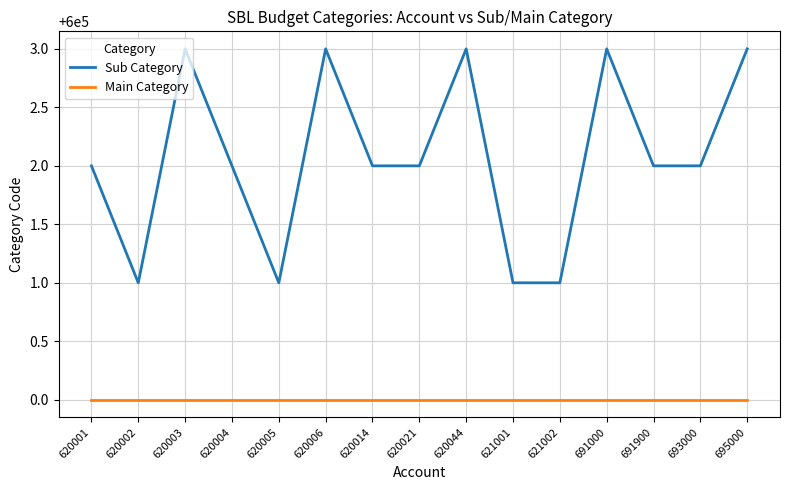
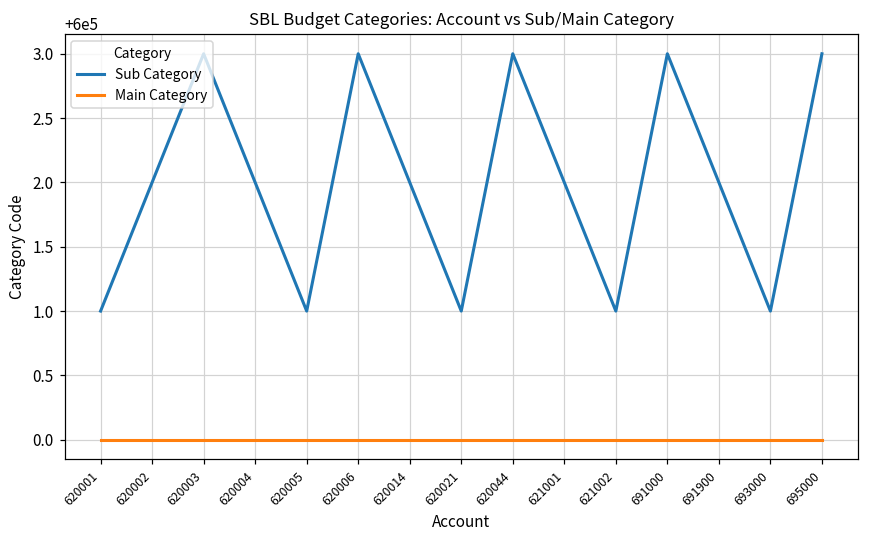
  {
    "Sub Category": {
-     "620001": 600002,
-     "620002": 600001,
+     "620001": 600001,
+     "620002": 600002,
      "620004": 600002,
      "620005": 600001,
      "620006": 600003,
      "620014": 600002,
-     "620021": 600002,
+     "620021": 600001,
      "620044": 600003,
-     "621001": 600001,
+     "621001": 600002,
      "621002": 600001,
      "691000": 600003,
      "691900": 600002,
-     "693000": 600002,
+     "693000": 600001,
      "695000": 600003
    },
    "Main Category": {
      "620001": 600000,
      "620002": 600000,
      "620003": 600000,
      "620004": 600000,
      "620005": 600000,
      "620006": 600000,
      "620014": 600000,
      "620021": 600000,
      "620044": 600000,
      "621001": 600000,
      "621002": 600000,
      "691000": 600000,
      "691900": 600000,
      "693000": 600000,
      "695000": 600000
    }
  }
